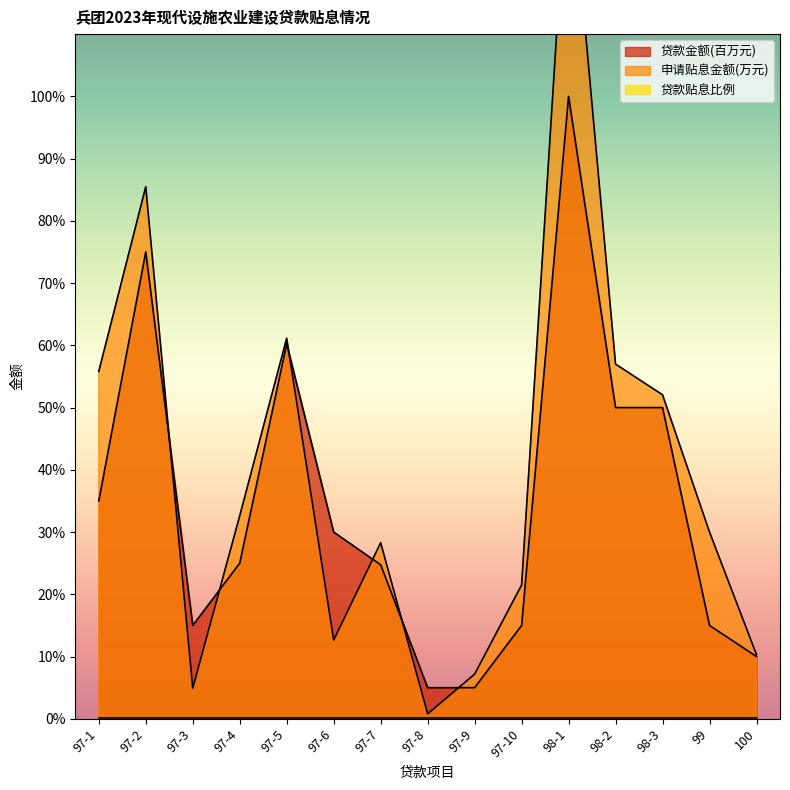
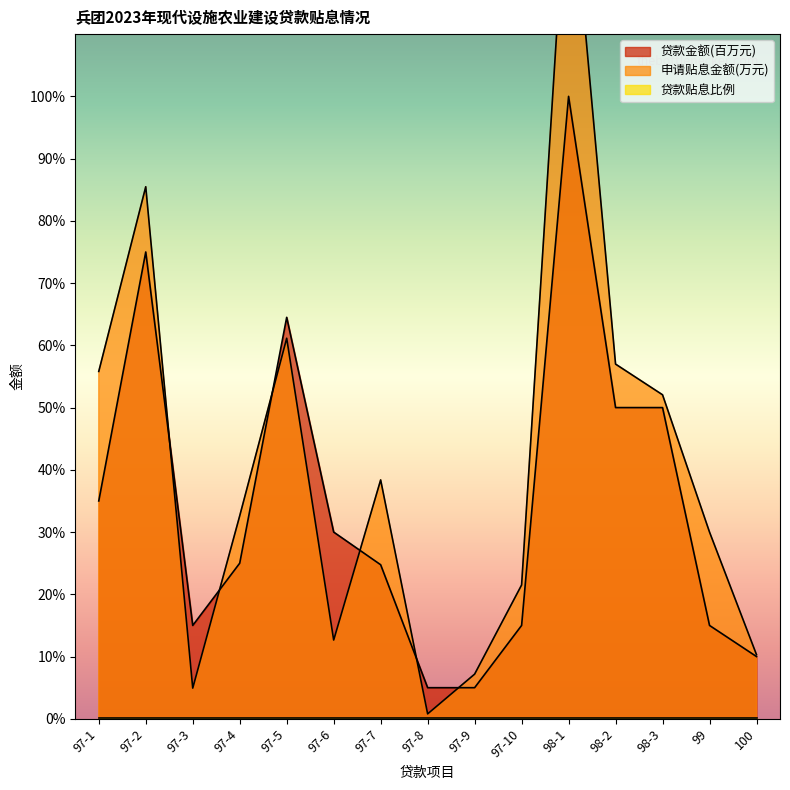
  {
    "贷款金额(百万元)": {
      "97-1": "35%",
      "97-2": "75%",
      "97-3": "15%",
      "97-4": "25%",
-     "97-5": "60%",
+     "97-5": "65%",
      "97-6": "30%",
      "97-7": "25%",
      "97-8": "5%",
      "97-9": "5%",
      "97-10": "15%",
      "98-1": "100%",
      "98-2": "50%",
      "98-3": "50%",
      "99": "15%"
    },
    "申请贴息金额(万元)": {
      "97-1": "56%",
      "97-2": "85%",
      "97-3": "5%",
      "97-4": "33%",
      "97-5": "61%",
      "97-6": "13%",
-     "97-7": "28%",
+     "97-7": "38%",
      "97-8": "1%",
      "97-9": "7%",
      "97-10": "22%",
      "98-2": "57%",
      "98-3": "52%",
      "99": "30%"
    },
    "贷款贴息比例": {
      "97-1": "0%",
      "97-2": "0%",
      "97-3": "0%",
      "97-4": "0%",
      "97-5": "0%",
      "97-6": "0%",
      "97-7": "0%",
      "97-8": "0%",
      "97-9": "0%",
      "97-10": "0%",
      "98-1": "0%",
      "98-2": "0%",
      "98-3": "0%",
      "99": "0%",
      "100": "0%"
    }
  }
